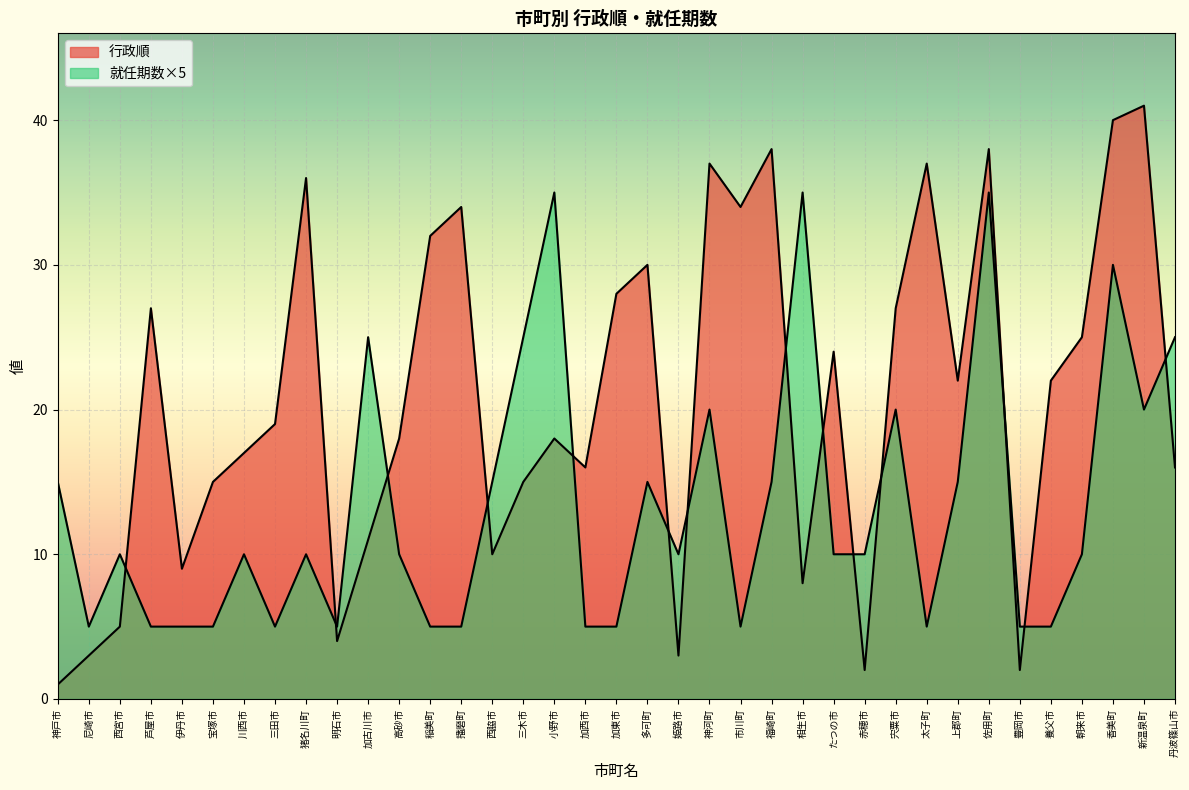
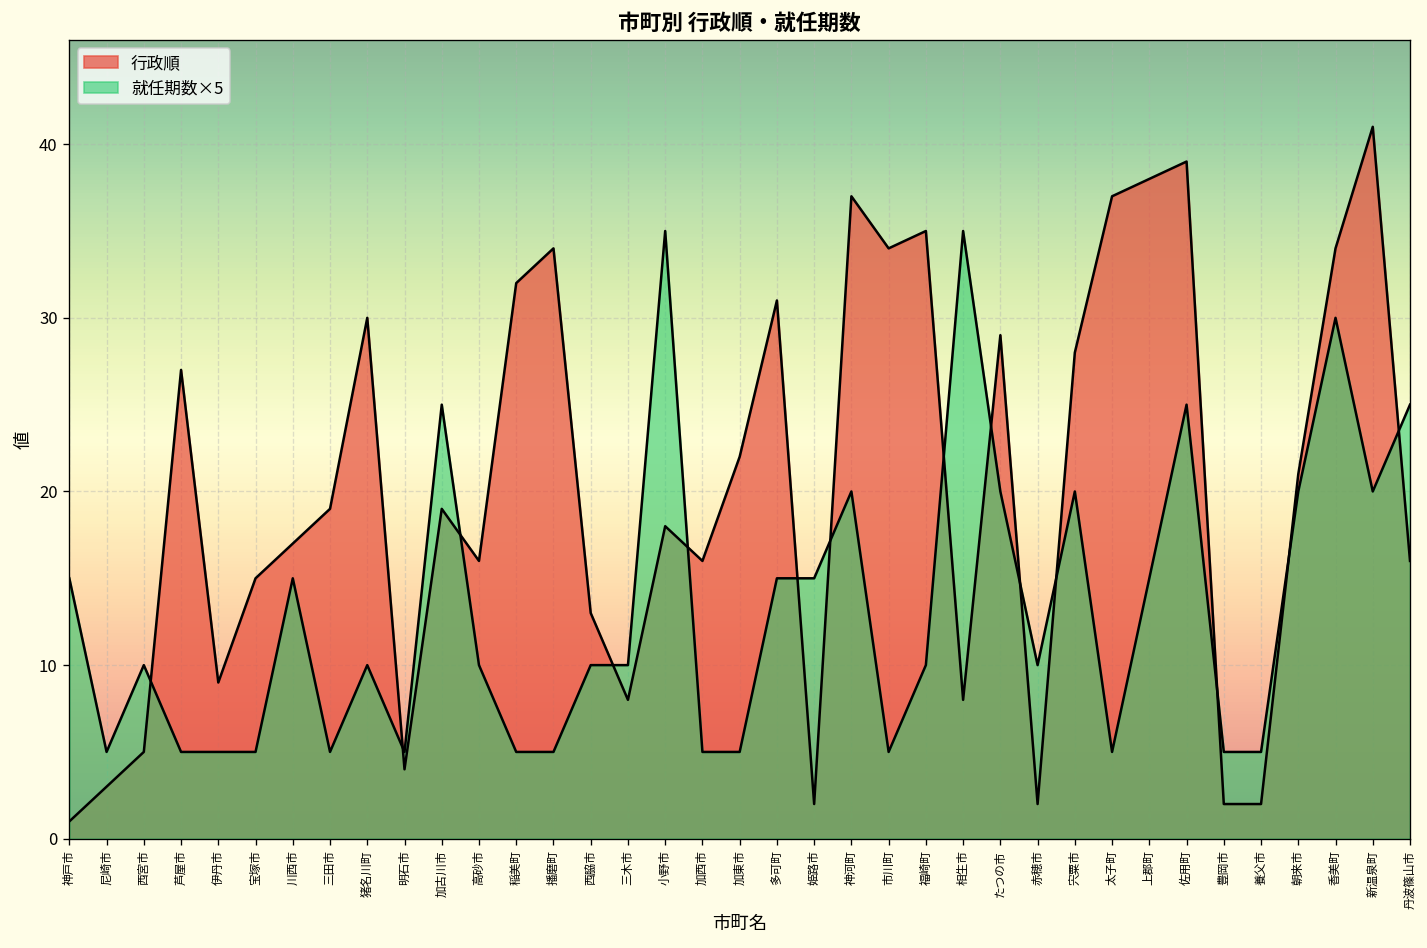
  {
    "行政順": {
      "神戸市": 1,
      "尼崎市": 3,
      "西宮市": 5,
      "芦屋市": 27,
      "伊丹市": 9,
      "宝塚市": 15,
      "川西市": 17,
      "三田市": 19,
-     "猪名川町": 36,
+     "猪名川町": 30,
      "明石市": 4,
-     "加古川市": 11,
-     "高砂市": 18,
+     "加古川市": 19,
+     "高砂市": 16,
      "稲美町": 32,
      "播磨町": 34,
-     "西脇市": 10,
-     "三木市": 15,
+     "西脇市": 13,
+     "三木市": 8,
      "小野市": 18,
      "加西市": 16,
-     "加東市": 28,
-     "多可町": 30,
-     "姫路市": 3,
+     "加東市": 22,
+     "多可町": 31,
+     "姫路市": 2,
      "神河町": 37,
      "市川町": 34,
-     "福崎町": 38,
+     "福崎町": 35,
      "相生市": 8,
-     "たつの市": 24,
+     "たつの市": 29,
      "赤穂市": 2,
-     "宍粟市": 27,
+     "宍粟市": 28,
      "太子町": 37,
-     "上郡町": 22,
-     "佐用町": 38,
+     "上郡町": 38,
+     "佐用町": 39,
      "豊岡市": 2,
-     "養父市": 22,
-     "朝来市": 25,
-     "香美町": 40,
+     "養父市": 2,
+     "朝来市": 21,
+     "香美町": 34,
      "新温泉町": 41,
      "丹波篠山市": 16
    },
    "就任期数×5": {
      "神戸市": 15.0,
      "尼崎市": 5.0,
      "西宮市": 10.0,
      "芦屋市": 5.0,
      "伊丹市": 5.0,
      "宝塚市": 5.0,
-     "川西市": 10.0,
+     "川西市": 15.0,
      "三田市": 5.0,
      "猪名川町": 10.0,
      "明石市": 5.0,
      "加古川市": 25.0,
      "高砂市": 10.0,
      "稲美町": 5.0,
      "播磨町": 5.0,
-     "西脇市": 15.0,
-     "三木市": 25.0,
+     "西脇市": 10.0,
+     "三木市": 10.0,
      "小野市": 35.0,
      "加西市": 5.0,
      "加東市": 5.0,
      "多可町": 15.0,
-     "姫路市": 10.0,
+     "姫路市": 15.0,
      "神河町": 20.0,
      "市川町": 5.0,
-     "福崎町": 15.0,
+     "福崎町": 10.0,
      "相生市": 35.0,
-     "たつの市": 10.0,
+     "たつの市": 20.0,
      "赤穂市": 10.0,
      "宍粟市": 20.0,
      "太子町": 5.0,
      "上郡町": 15.0,
-     "佐用町": 35.0,
+     "佐用町": 25.0,
      "豊岡市": 5.0,
      "養父市": 5.0,
-     "朝来市": 10.0,
+     "朝来市": 20.0,
      "香美町": 30.0,
      "新温泉町": 20.0,
      "丹波篠山市": 25.0
    }
  }
